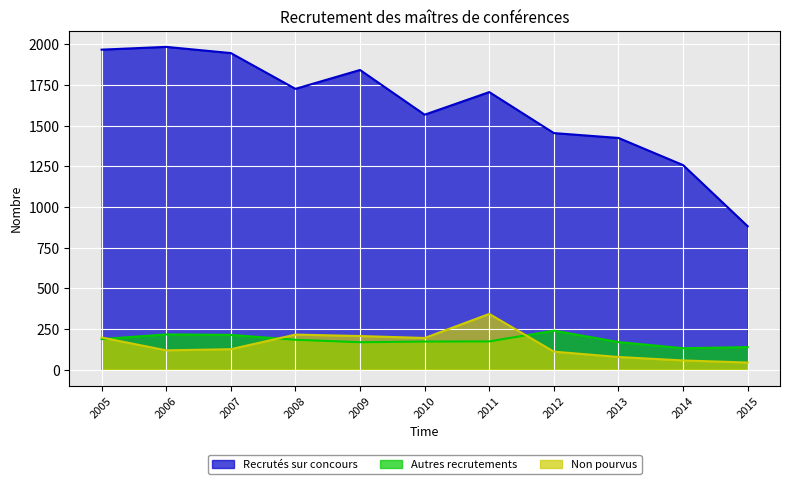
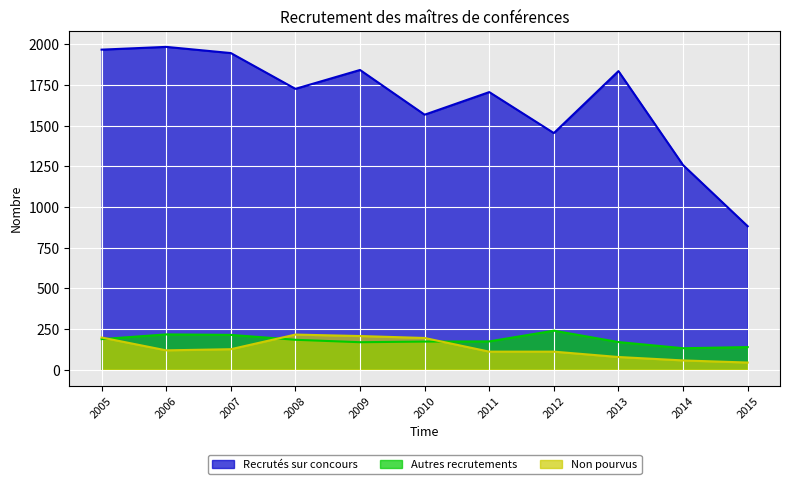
  {
    "Recrutés sur concours": {
      "2005": 1970,
      "2006": 1980,
      "2007": 1950,
      "2008": 1730,
      "2009": 1840,
      "2010": 1570,
      "2011": 1710,
      "2012": 1450,
-     "2013": 1420,
+     "2013": 1840,
      "2014": 1260,
      "2015": 880
    },
    "Autres recrutements": {
      "2006": 220,
      "2007": 210,
      "2008": 180,
      "2009": 170,
      "2010": 170,
      "2011": 170,
      "2012": 240,
      "2013": 170,
      "2014": 130,
      "2015": 140
    },
    "Non pourvus": {
      "2006": 120,
      "2007": 130,
      "2008": 220,
      "2009": 210,
      "2010": 190,
-     "2011": 340,
+     "2011": 110,
      "2012": 110,
      "2013": 80,
      "2014": 60,
      "2015": 40
    }
  }
